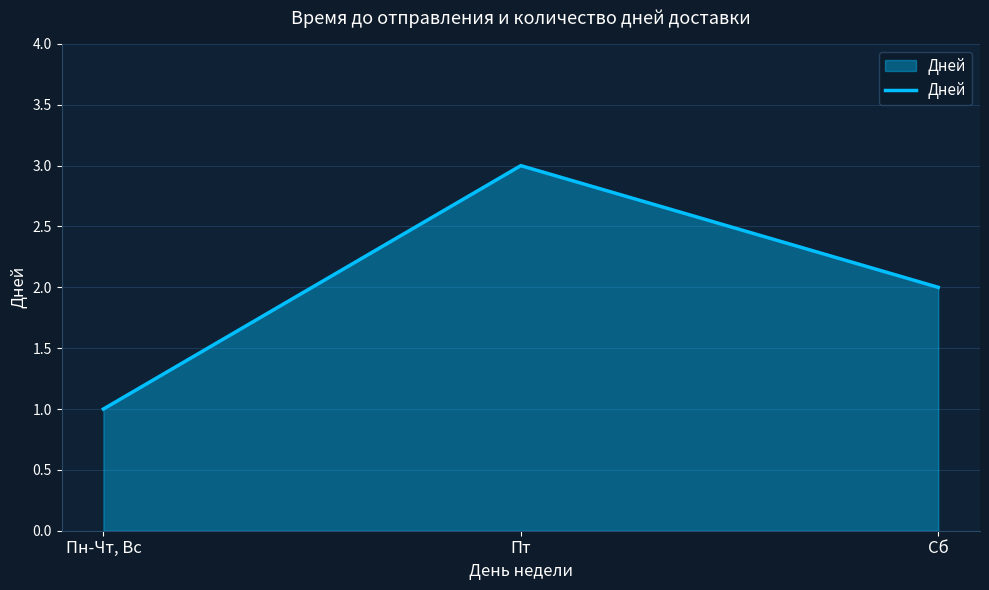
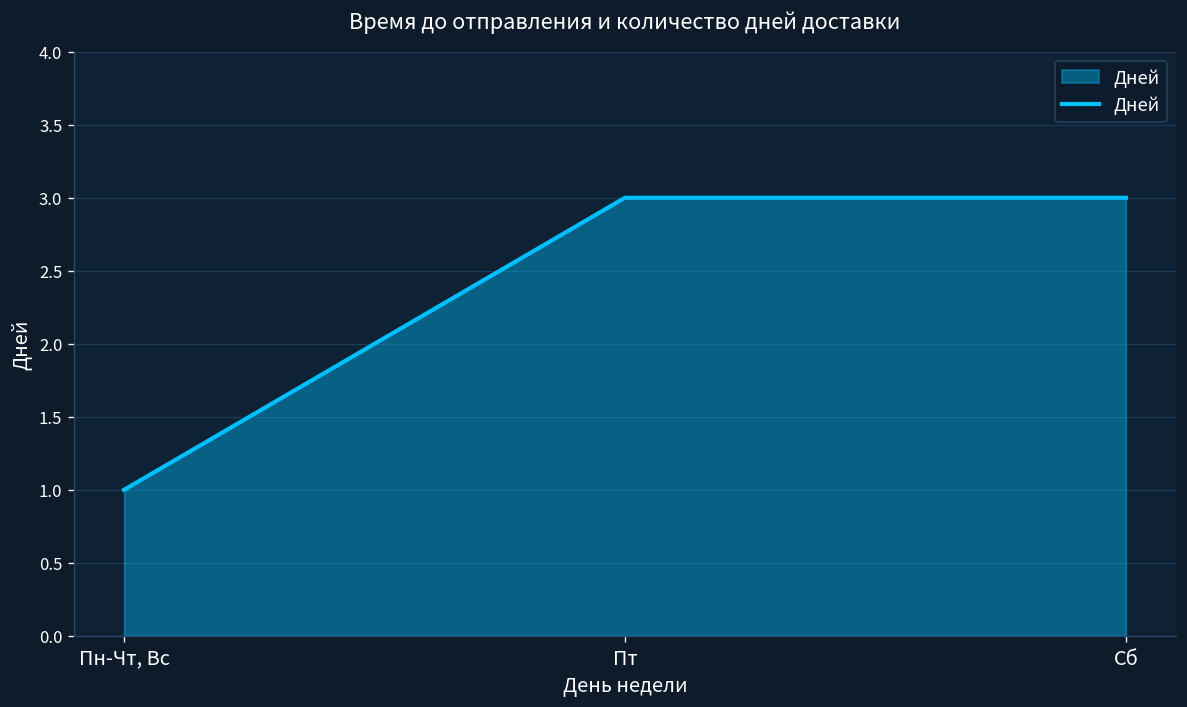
  {
    "Пн-Чт, Вс": 1,
    "Пт": 3,
-   "Сб": 2
+   "Сб": 3
  }
